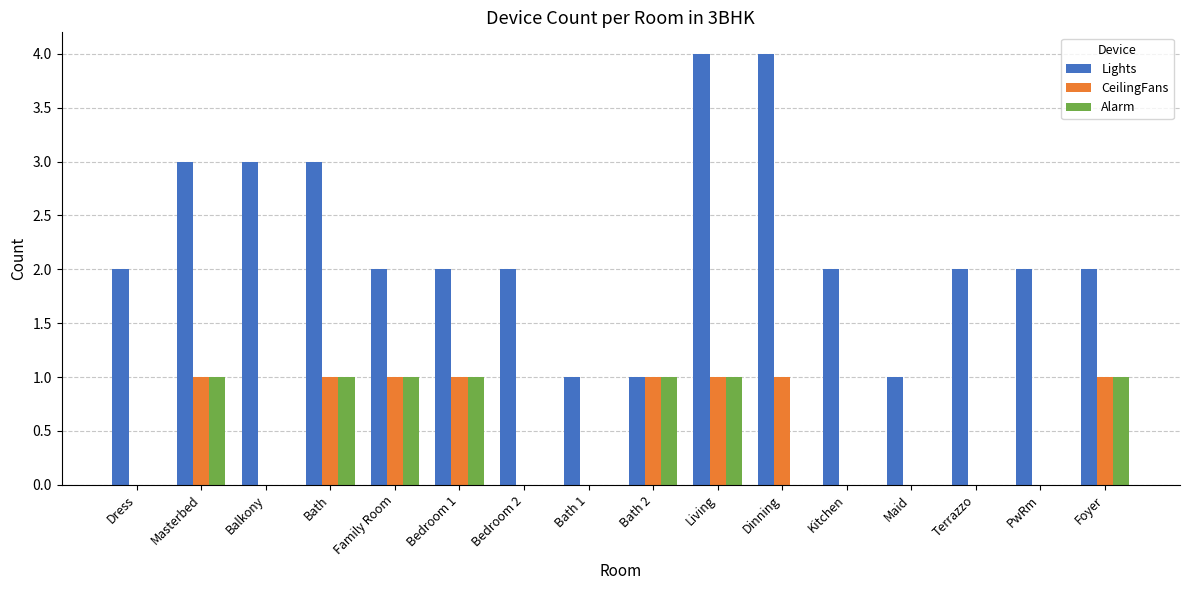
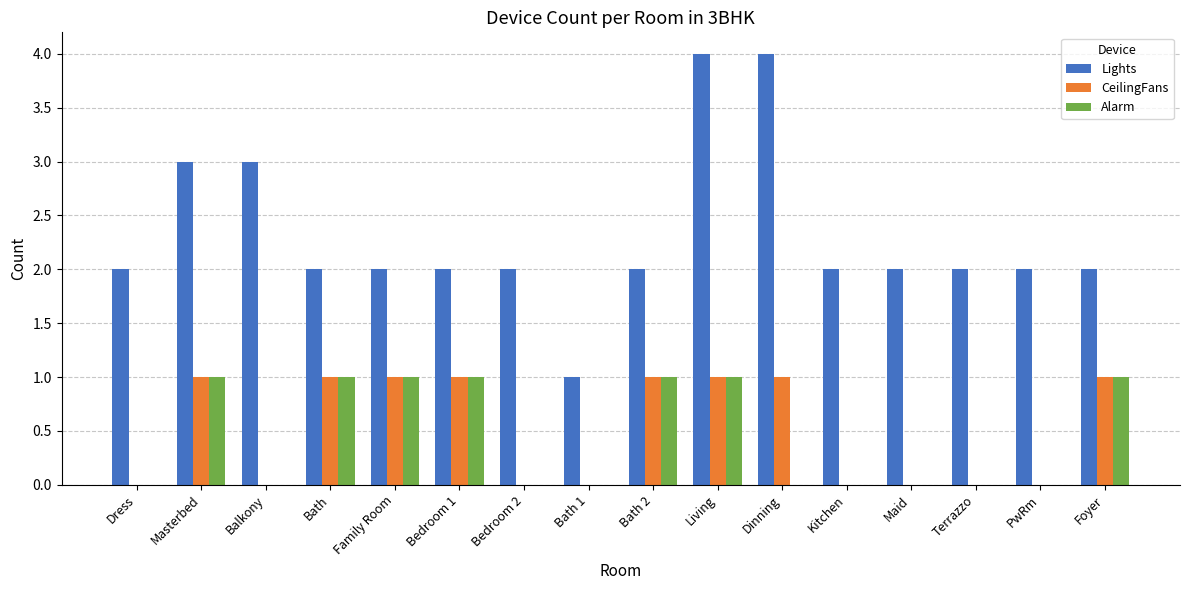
  {
    "Lights": {
      "Dress": 2,
      "Masterbed": 3,
      "Balkony": 3,
-     "Bath": 3,
+     "Bath": 2,
      "Family Room": 2,
      "Bedroom 1": 2,
      "Bedroom 2": 2,
      "Bath 1": 1,
-     "Bath 2": 1,
+     "Bath 2": 2,
      "Living": 4,
      "Dinning": 4,
      "Kitchen": 2,
-     "Maid": 1,
+     "Maid": 2,
      "Terrazzo": 2,
      "PwRm": 2,
      "Foyer": 2
    },
    "CeilingFans": {
      "Dress": 0,
      "Masterbed": 1,
      "Balkony": 0,
      "Bath": 1,
      "Family Room": 1,
      "Bedroom 1": 1,
      "Bedroom 2": 0,
      "Bath 1": 0,
      "Bath 2": 1,
      "Living": 1,
      "Dinning": 1,
      "Kitchen": 0,
      "Maid": 0,
      "Terrazzo": 0,
      "PwRm": 0,
      "Foyer": 1
    },
    "Alarm": {
      "Dress": 0,
      "Masterbed": 1,
      "Balkony": 0,
      "Bath": 1,
      "Family Room": 1,
      "Bedroom 1": 1,
      "Bedroom 2": 0,
      "Bath 1": 0,
      "Bath 2": 1,
      "Living": 1,
      "Dinning": 0,
      "Kitchen": 0,
      "Maid": 0,
      "Terrazzo": 0,
      "PwRm": 0,
      "Foyer": 1
    }
  }
